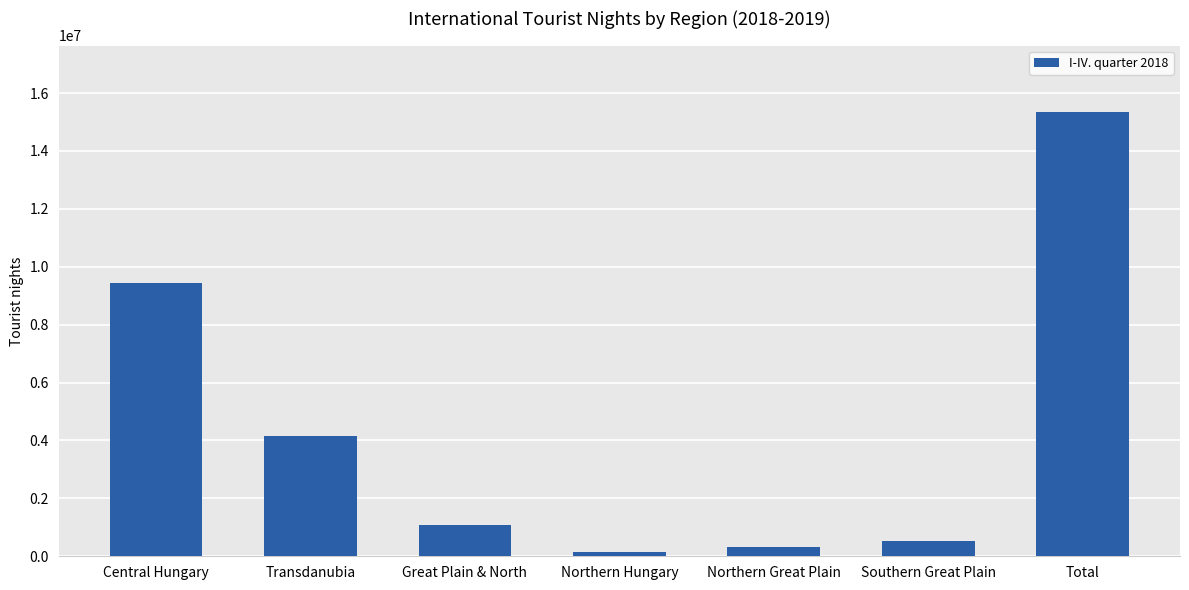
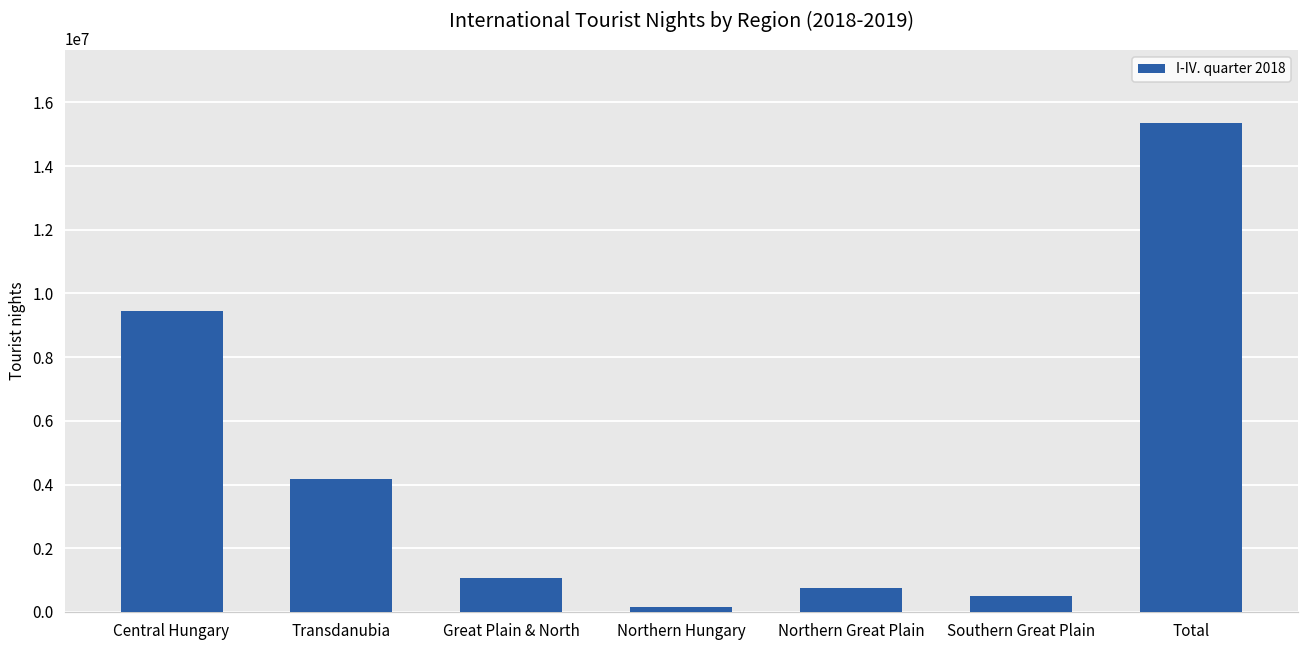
  {
    "Central Hungary": 9400000,
    "Transdanubia": 4200000,
    "Great Plain & North": 1100000,
    "Northern Hungary": 200000,
-   "Northern Great Plain": 300000,
+   "Northern Great Plain": 800000,
    "Southern Great Plain": 500000,
    "Total": 15300000
  }
